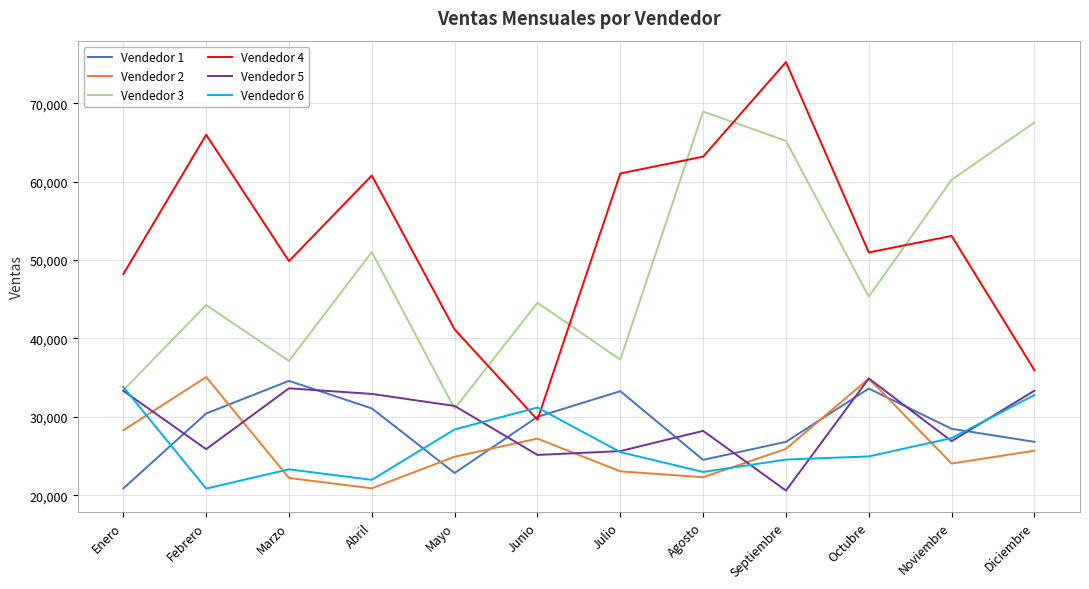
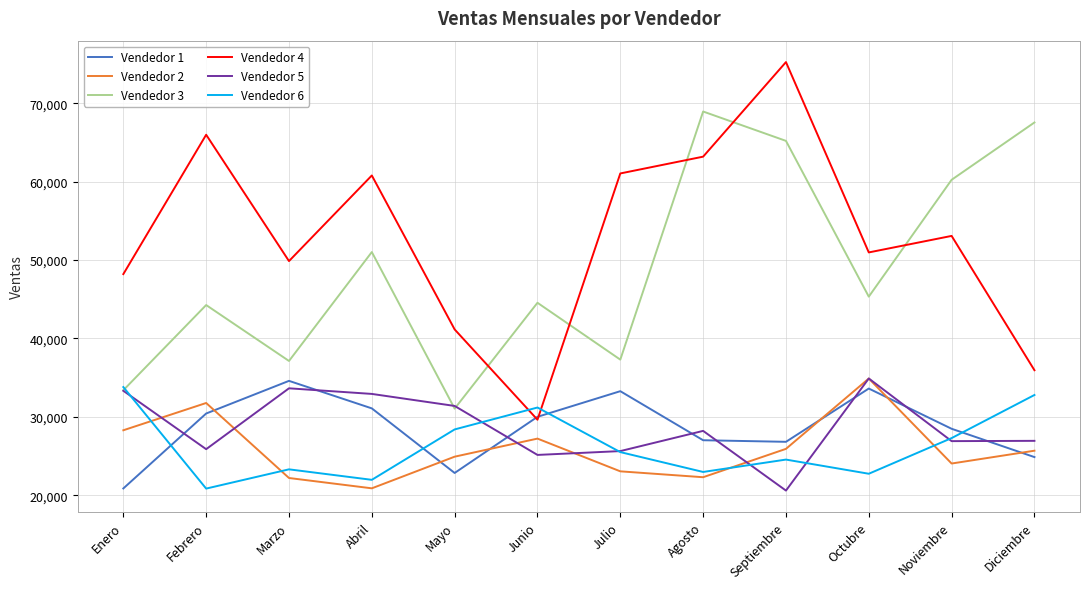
  {
    "Vendedor 1": {
      "Enero": "21,000",
      "Febrero": "30,000",
      "Marzo": "35,000",
      "Abril": "31,000",
      "Mayo": "23,000",
      "Junio": "30,000",
      "Julio": "33,000",
-     "Agosto": "25,000",
+     "Agosto": "27,000",
      "Septiembre": "27,000",
      "Octubre": "34,000",
      "Noviembre": "28,000",
-     "Diciembre": "27,000"
+     "Diciembre": "25,000"
    },
    "Vendedor 2": {
      "Enero": "28,000",
-     "Febrero": "35,000",
+     "Febrero": "32,000",
      "Marzo": "22,000",
      "Abril": "21,000",
      "Mayo": "25,000",
      "Junio": "27,000",
      "Julio": "23,000",
      "Agosto": "22,000",
      "Septiembre": "26,000",
      "Noviembre": "24,000",
      "Diciembre": "26,000"
    },
    "Vendedor 3": {
      "Febrero": "44,000",
      "Marzo": "37,000",
      "Abril": "51,000",
      "Mayo": "31,000",
      "Junio": "45,000",
      "Julio": "37,000",
      "Agosto": "69,000",
      "Septiembre": "65,000",
      "Octubre": "45,000",
      "Noviembre": "60,000",
      "Diciembre": "68,000"
    },
    "Vendedor 4": {
      "Enero": "48,000",
      "Febrero": "66,000",
      "Marzo": "50,000",
      "Abril": "61,000",
      "Mayo": "41,000",
      "Junio": "30,000",
      "Julio": "61,000",
      "Agosto": "63,000",
      "Septiembre": "75,000",
      "Octubre": "51,000",
      "Noviembre": "53,000",
      "Diciembre": "36,000"
    },
    "Vendedor 5": {
      "Febrero": "26,000",
      "Marzo": "34,000",
      "Abril": "33,000",
      "Mayo": "31,000",
      "Junio": "25,000",
      "Agosto": "28,000",
      "Septiembre": "21,000",
      "Noviembre": "27,000",
-     "Diciembre": "33,000"
+     "Diciembre": "27,000"
    },
    "Vendedor 6": {
      "Enero": "34,000",
      "Febrero": "21,000",
      "Marzo": "23,000",
      "Abril": "22,000",
      "Mayo": "28,000",
      "Junio": "31,000",
      "Agosto": "23,000",
      "Septiembre": "25,000",
-     "Octubre": "25,000",
+     "Octubre": "23,000",
      "Noviembre": "27,000",
      "Diciembre": "33,000"
    }
  }
